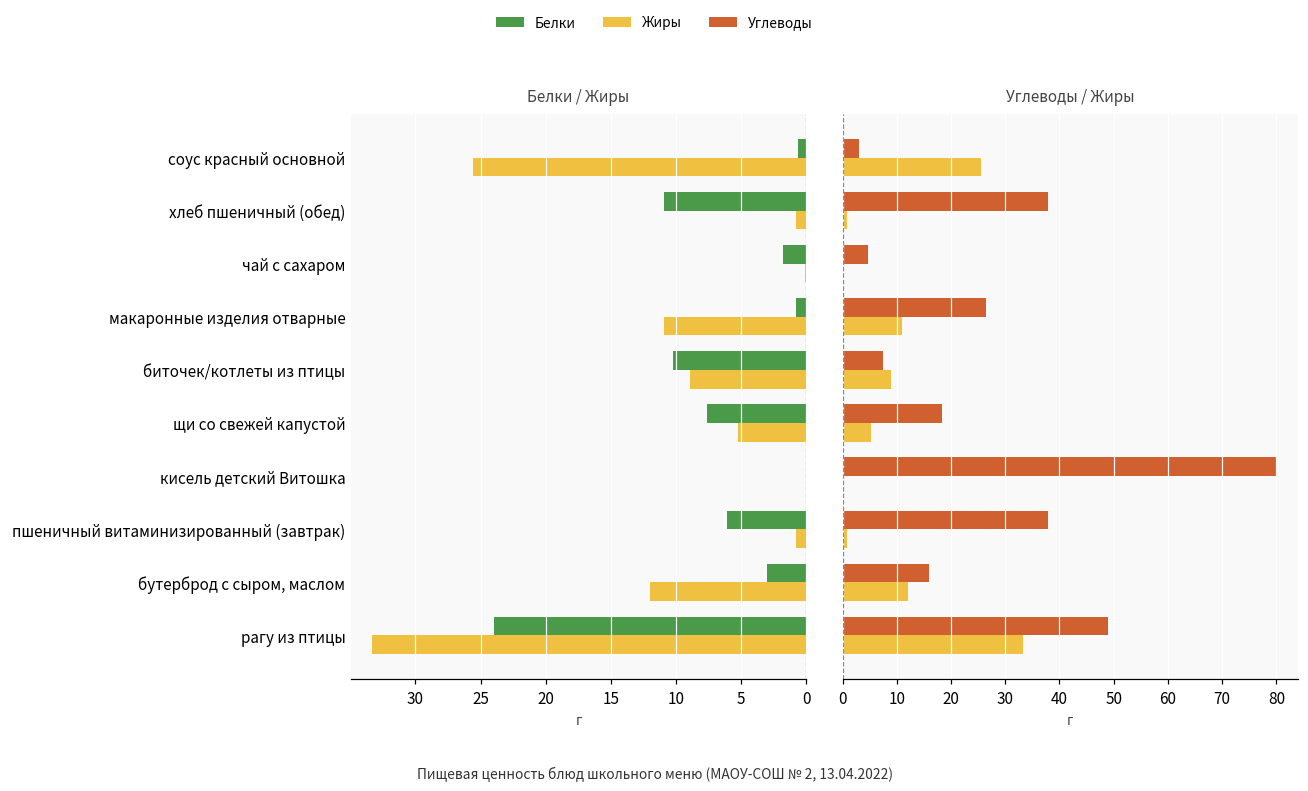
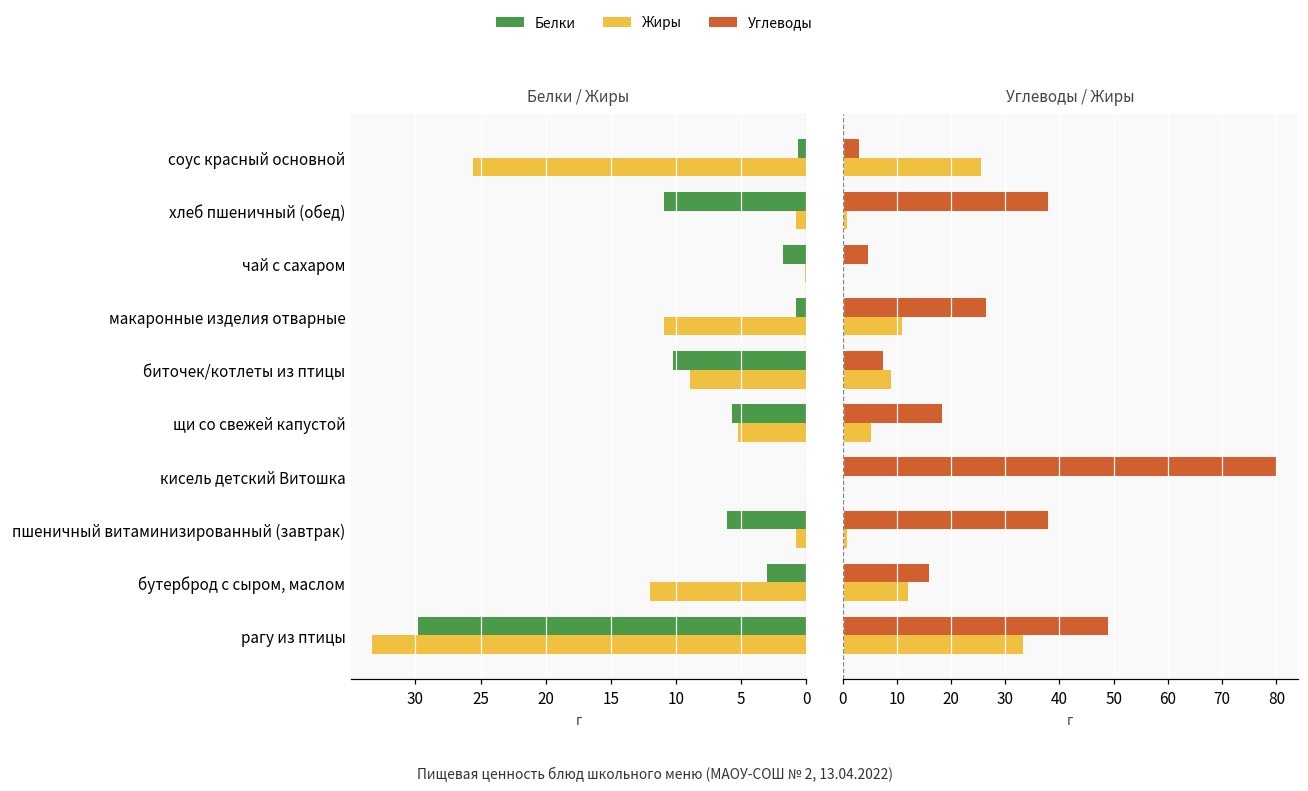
  {
    "Белки / Жиры": {
      "Белки": {
        "соус красный основной": 0.6,
        "хлеб пшеничный (обед)": 10.9,
        "чай с сахаром": 1.8,
        "макаронные изделия отварные": 0.8,
        "биточек/котлеты из птицы": 10.2,
-       "щи со свежей капустой": 7.6,
+       "щи со свежей капустой": 5.7,
        "кисель детский Витошка": 0.0,
        "пшеничный витаминизированный (завтрак)": 6.1,
        "бутерброд с сыром, маслом": 3.0,
-       "рагу из птицы": 24.0
+       "рагу из птицы": 29.8
      },
      "Жиры": {
        "соус красный основной": 25.6,
        "хлеб пшеничный (обед)": 0.8,
        "макаронные изделия отварные": 10.9,
        "биточек/котлеты из птицы": 8.9,
        "щи со свежей капустой": 5.2,
        "кисель детский Витошка": 0.0,
        "пшеничный витаминизированный (завтрак)": 0.8,
        "бутерброд с сыром, маслом": 12.0,
        "рагу из птицы": 33.3
      }
    }
  }
